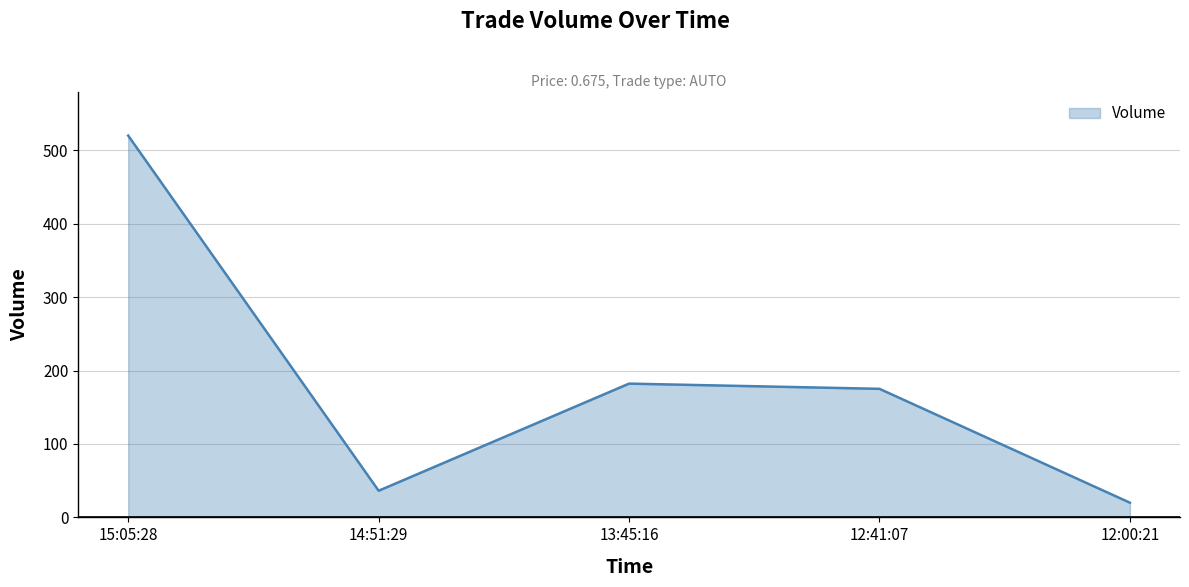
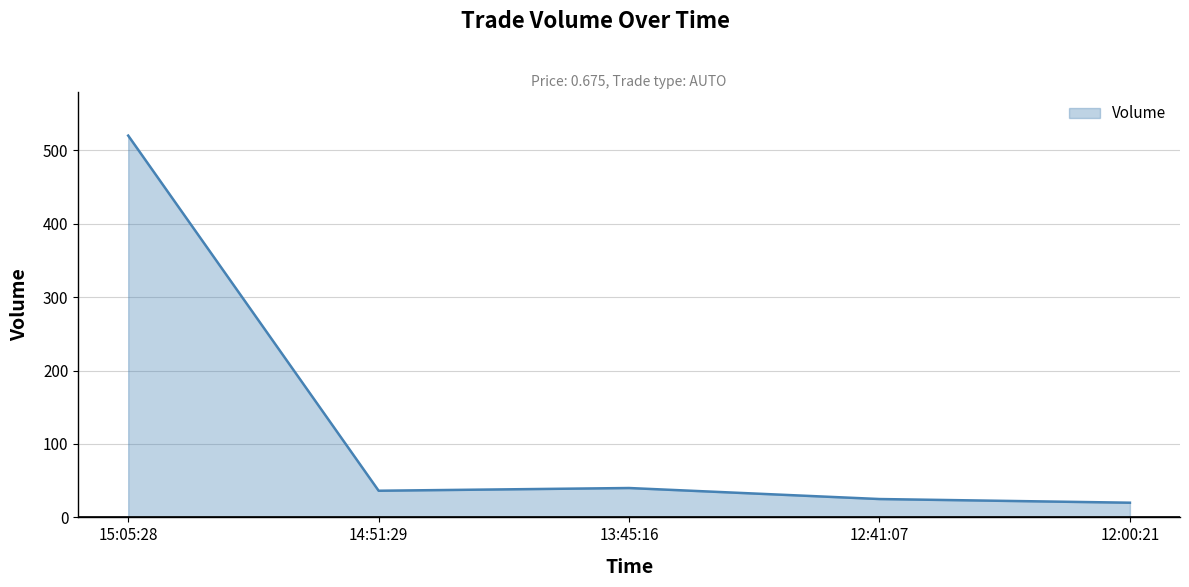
  {
    "15:05:28": 520,
    "14:51:29": 40,
-   "13:45:16": 180,
-   "12:41:07": 180,
+   "13:45:16": 40,
+   "12:41:07": 30,
    "12:00:21": 20
  }
